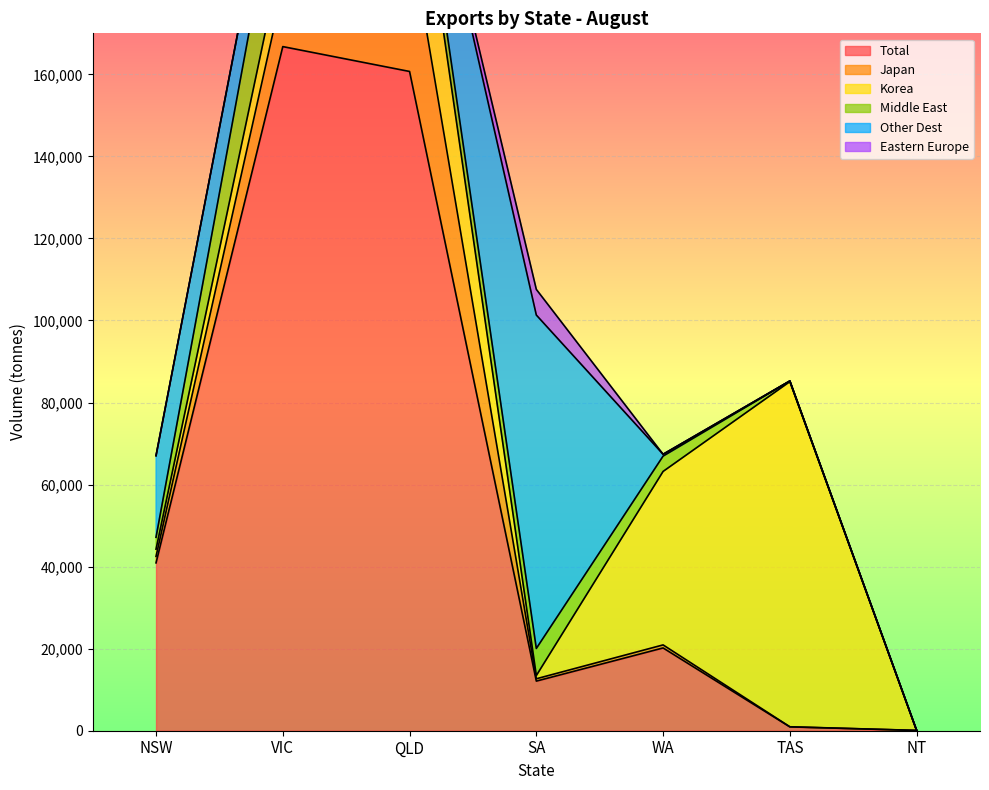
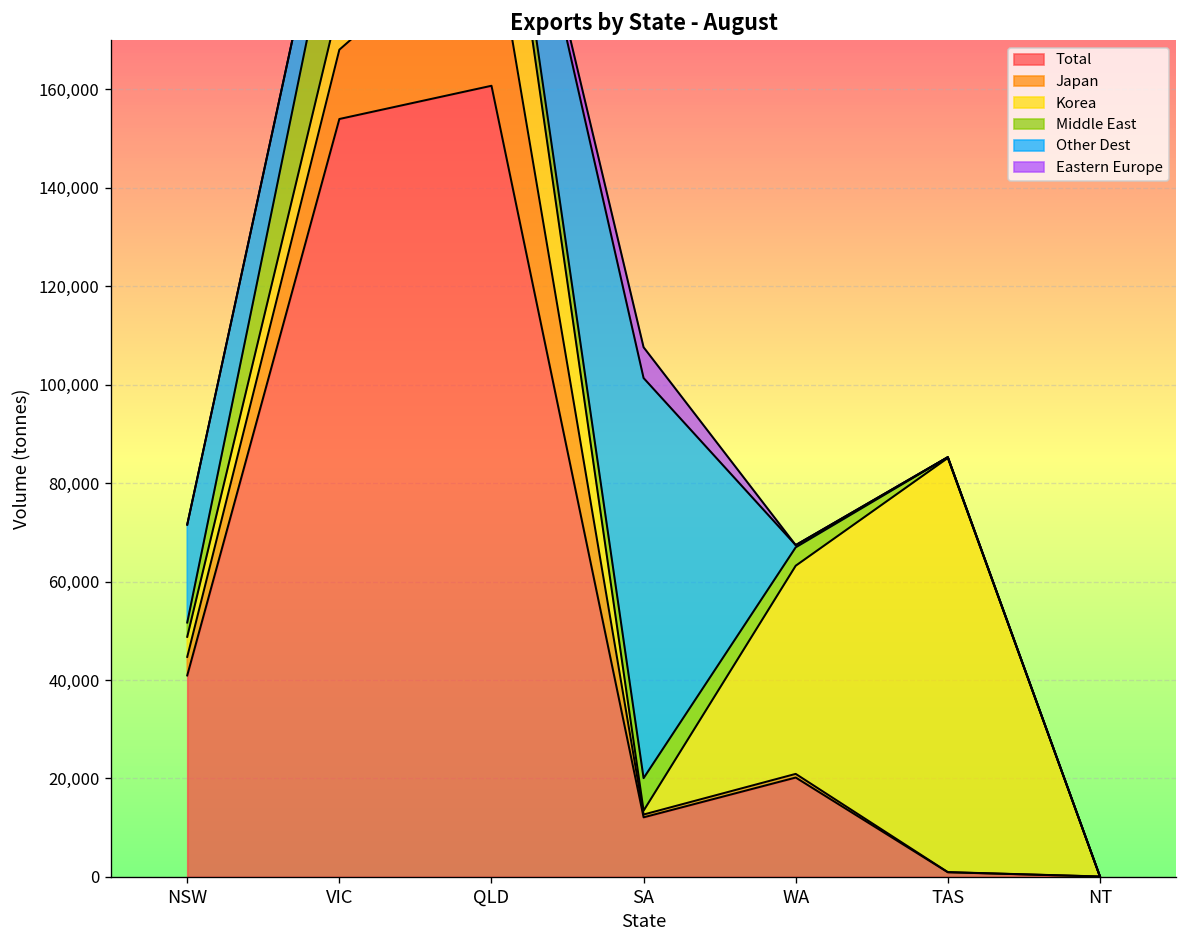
  {
    "Total": {
      "NSW": "41,000",
-     "VIC": "167,000",
+     "VIC": "154,000",
      "QLD": "161,000",
      "WA": "20,000"
    },
    "Japan": {
-     "NSW": "2,000",
+     "NSW": "4,000",
      "WA": "1,000"
    },
    "Korea": {
-     "NSW": "2,000",
+     "NSW": "4,000",
      "SA": "1,000",
      "WA": "42,000"
    },
    "Middle East": {
      "NSW": "3,000",
      "SA": "7,000"
    },
    "Other Dest": {
      "SA": "81,000"
    },
    "Eastern Europe": {
      "SA": "6,000"
    }
  }
